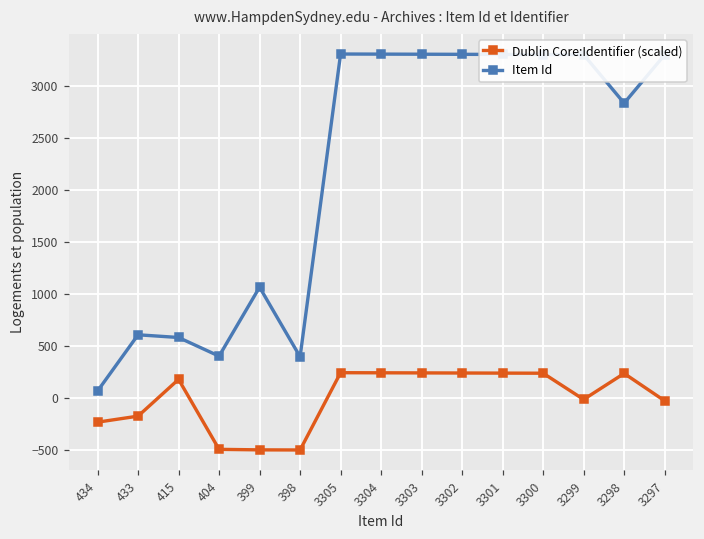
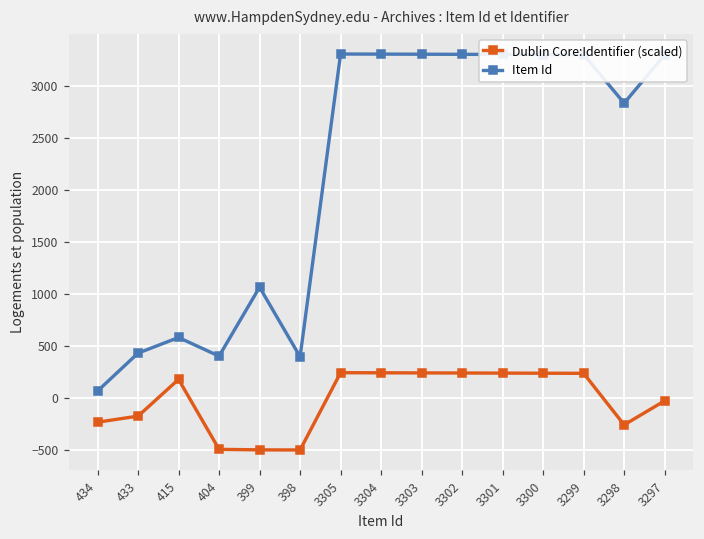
  {
    "Dublin Core:Identifier (scaled)": {
      "434": -200,
      "433": -200,
      "415": 200,
      "404": -500,
      "399": -500,
      "398": -500,
      "3305": 200,
      "3304": 200,
      "3303": 200,
      "3302": 200,
      "3301": 200,
      "3300": 200,
-     "3299": 0,
-     "3298": 200,
+     "3299": 200,
+     "3298": -300,
      "3297": 0
    },
    "Item Id": {
      "434": 100,
-     "433": 600,
+     "433": 400,
      "415": 600,
      "404": 400,
      "399": 1100,
      "398": 400,
      "3305": 3300,
      "3304": 3300,
      "3303": 3300,
      "3302": 3300,
      "3298": 2800
    }
  }
